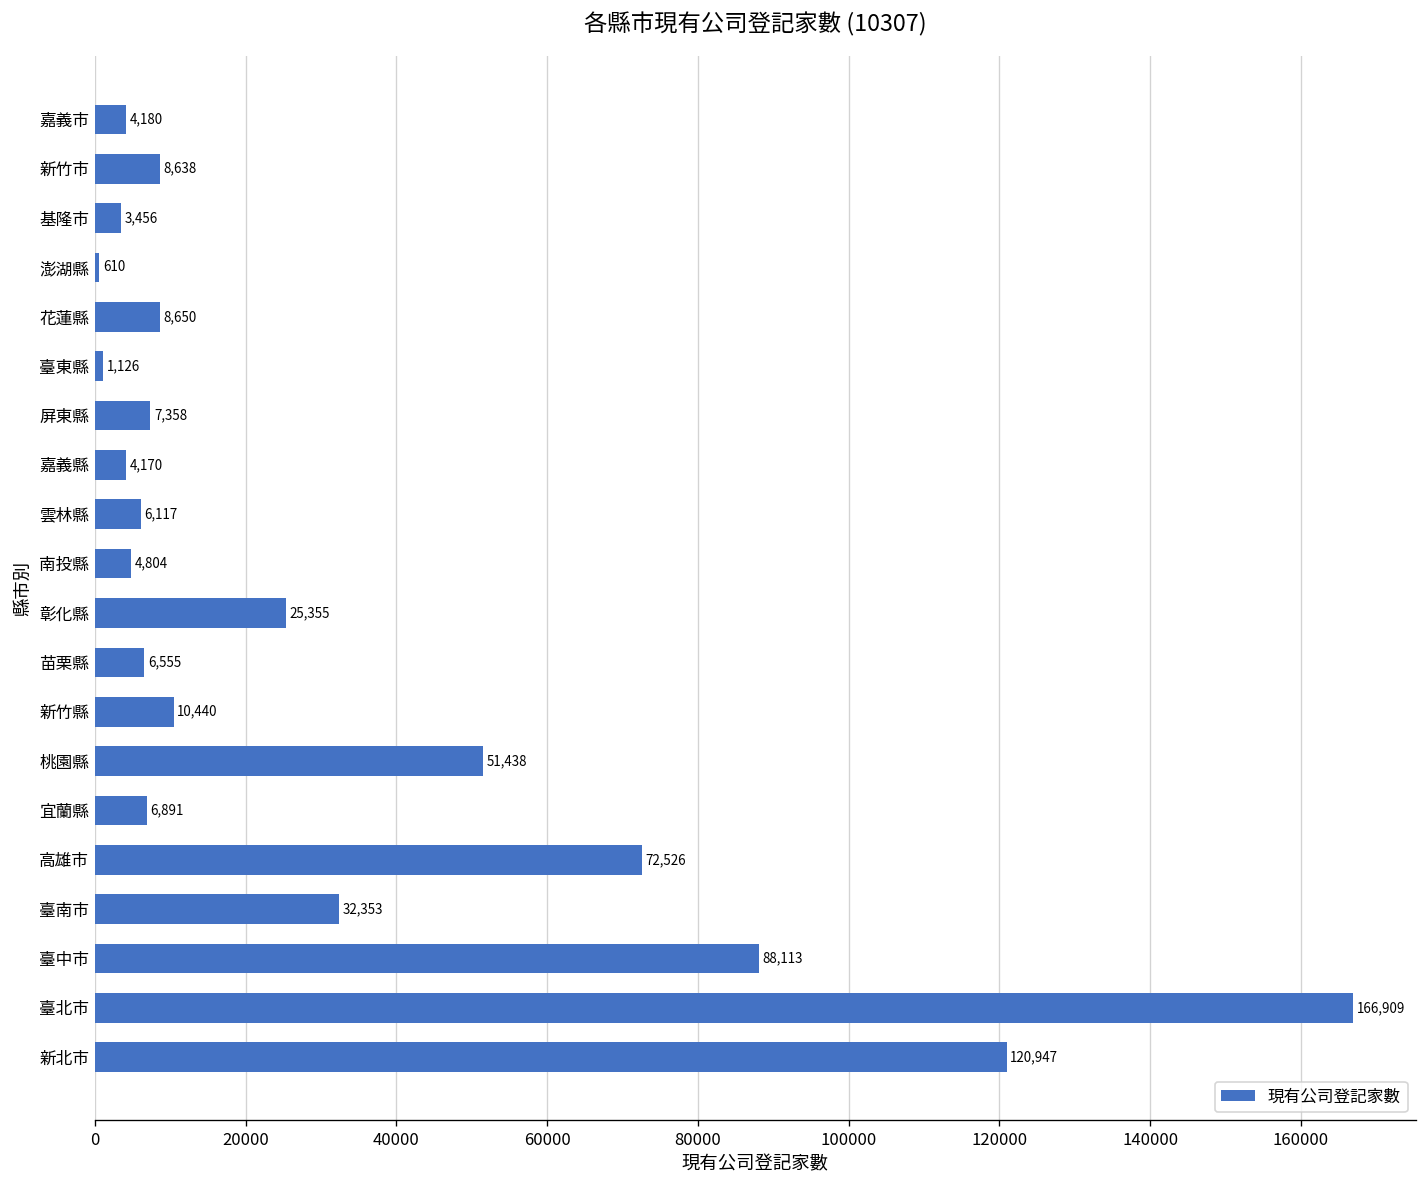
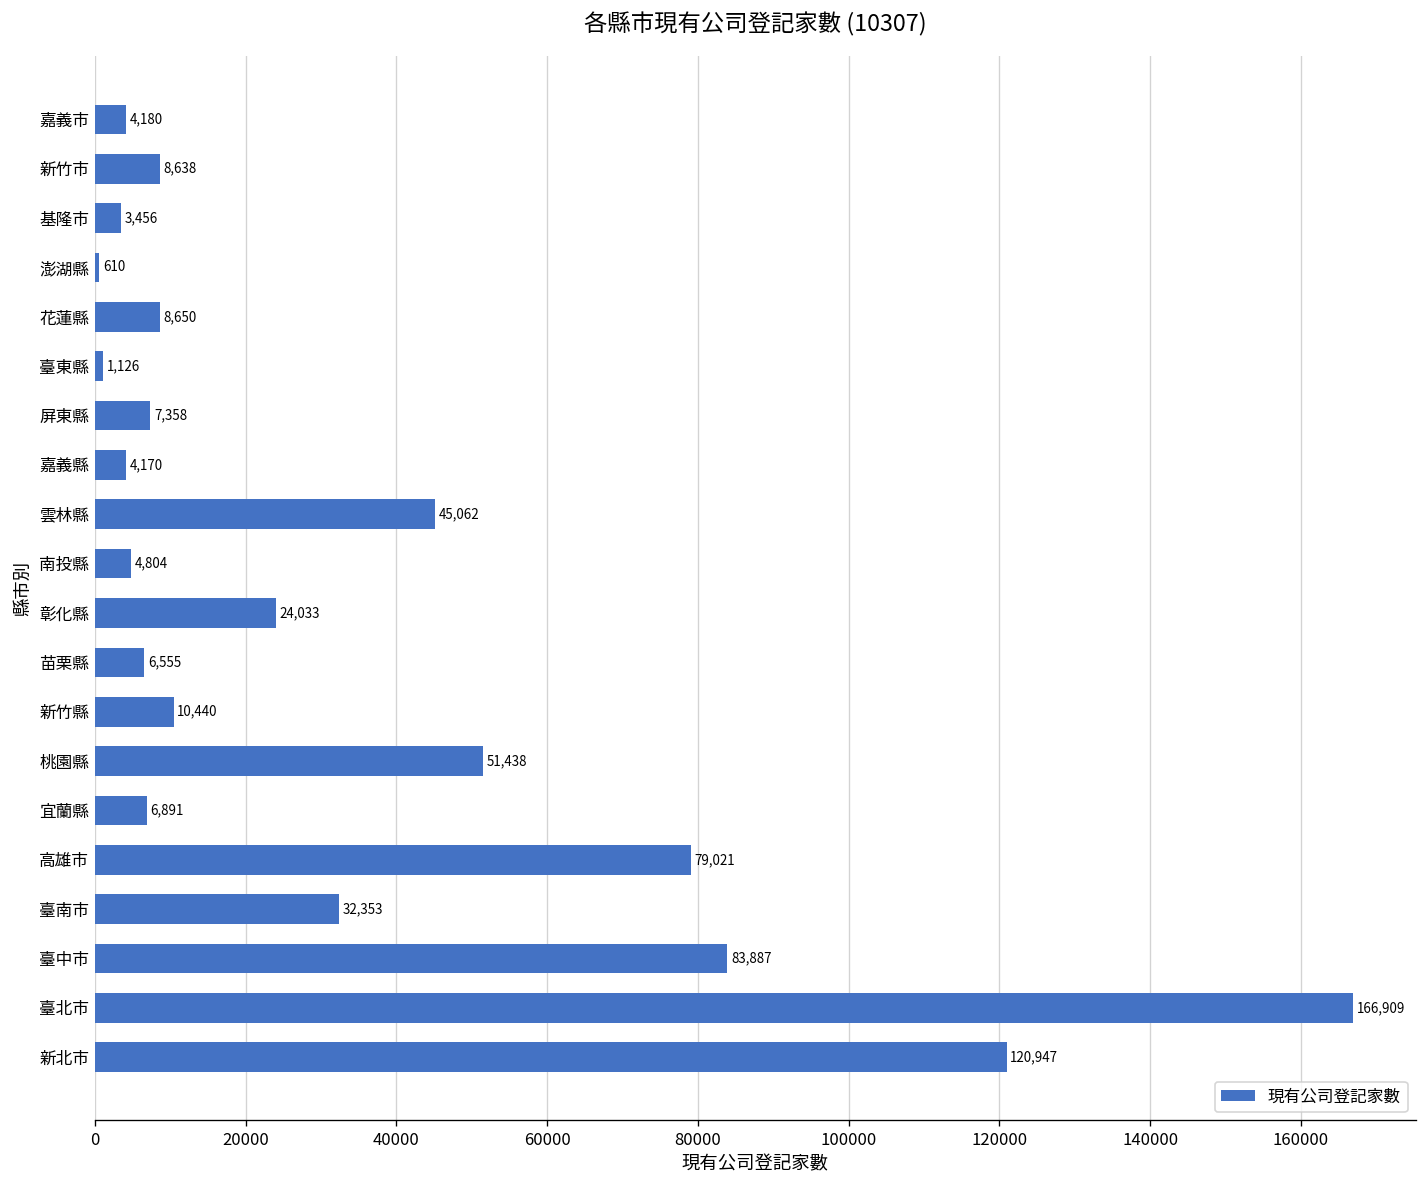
  {
    "嘉義市": "4,180",
    "新竹市": "8,638",
    "基隆市": "3,456",
    "澎湖縣": "610",
    "花蓮縣": "8,650",
    "臺東縣": "1,126",
    "屏東縣": "7,358",
    "嘉義縣": "4,170",
-   "雲林縣": "6,117",
+   "雲林縣": "45,062",
    "南投縣": "4,804",
-   "彰化縣": "25,355",
+   "彰化縣": "24,033",
    "苗栗縣": "6,555",
    "新竹縣": "10,440",
    "桃園縣": "51,438",
    "宜蘭縣": "6,891",
-   "高雄市": "72,526",
+   "高雄市": "79,021",
    "臺南市": "32,353",
-   "臺中市": "88,113",
+   "臺中市": "83,887",
    "臺北市": "166,909",
    "新北市": "120,947"
  }
